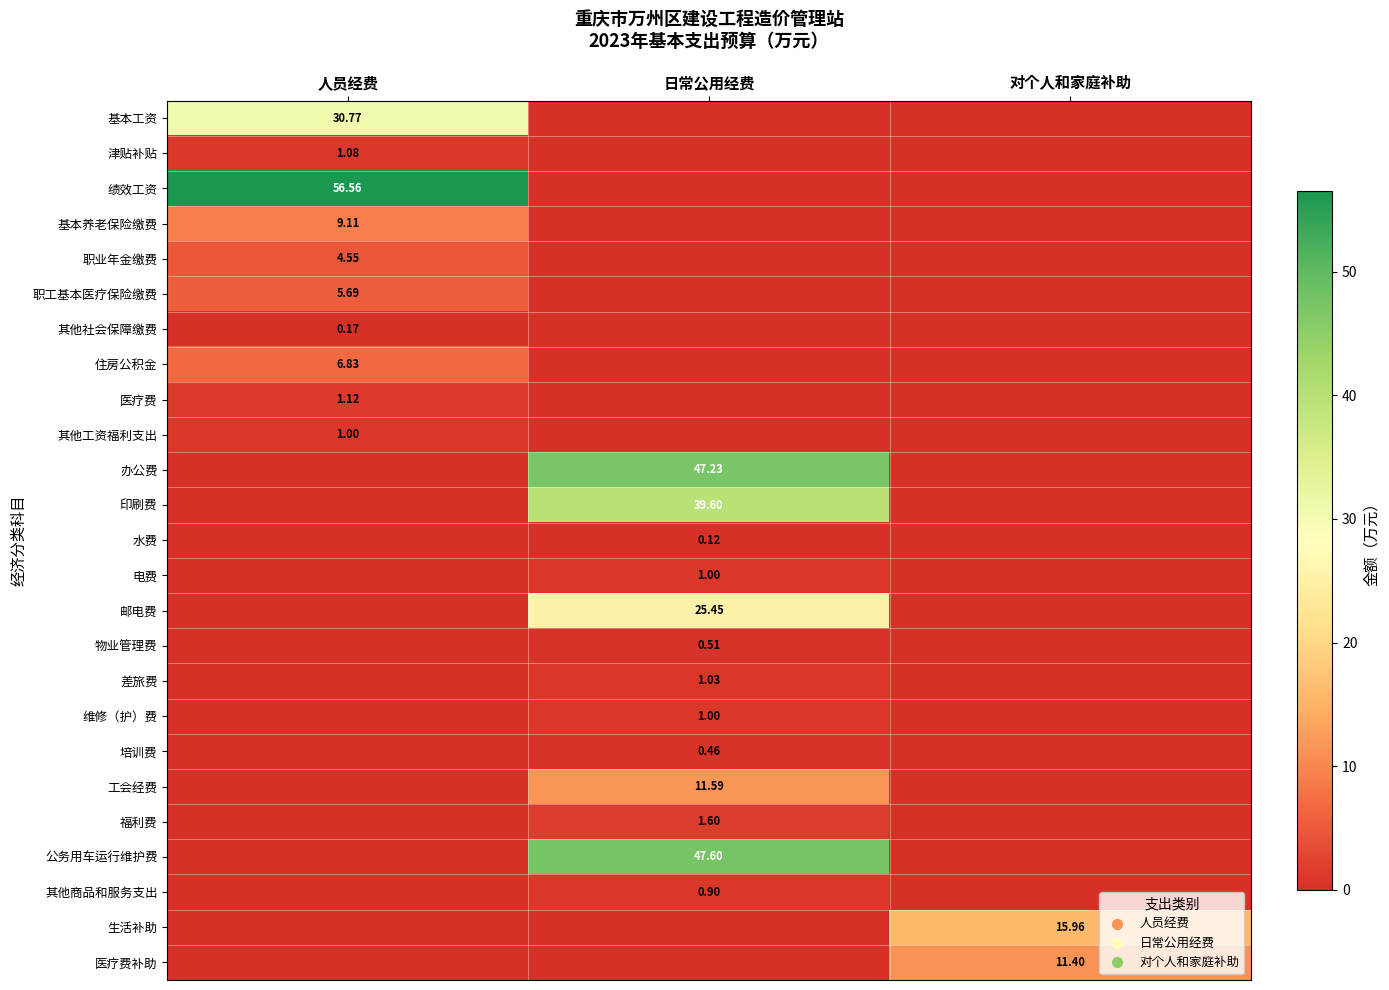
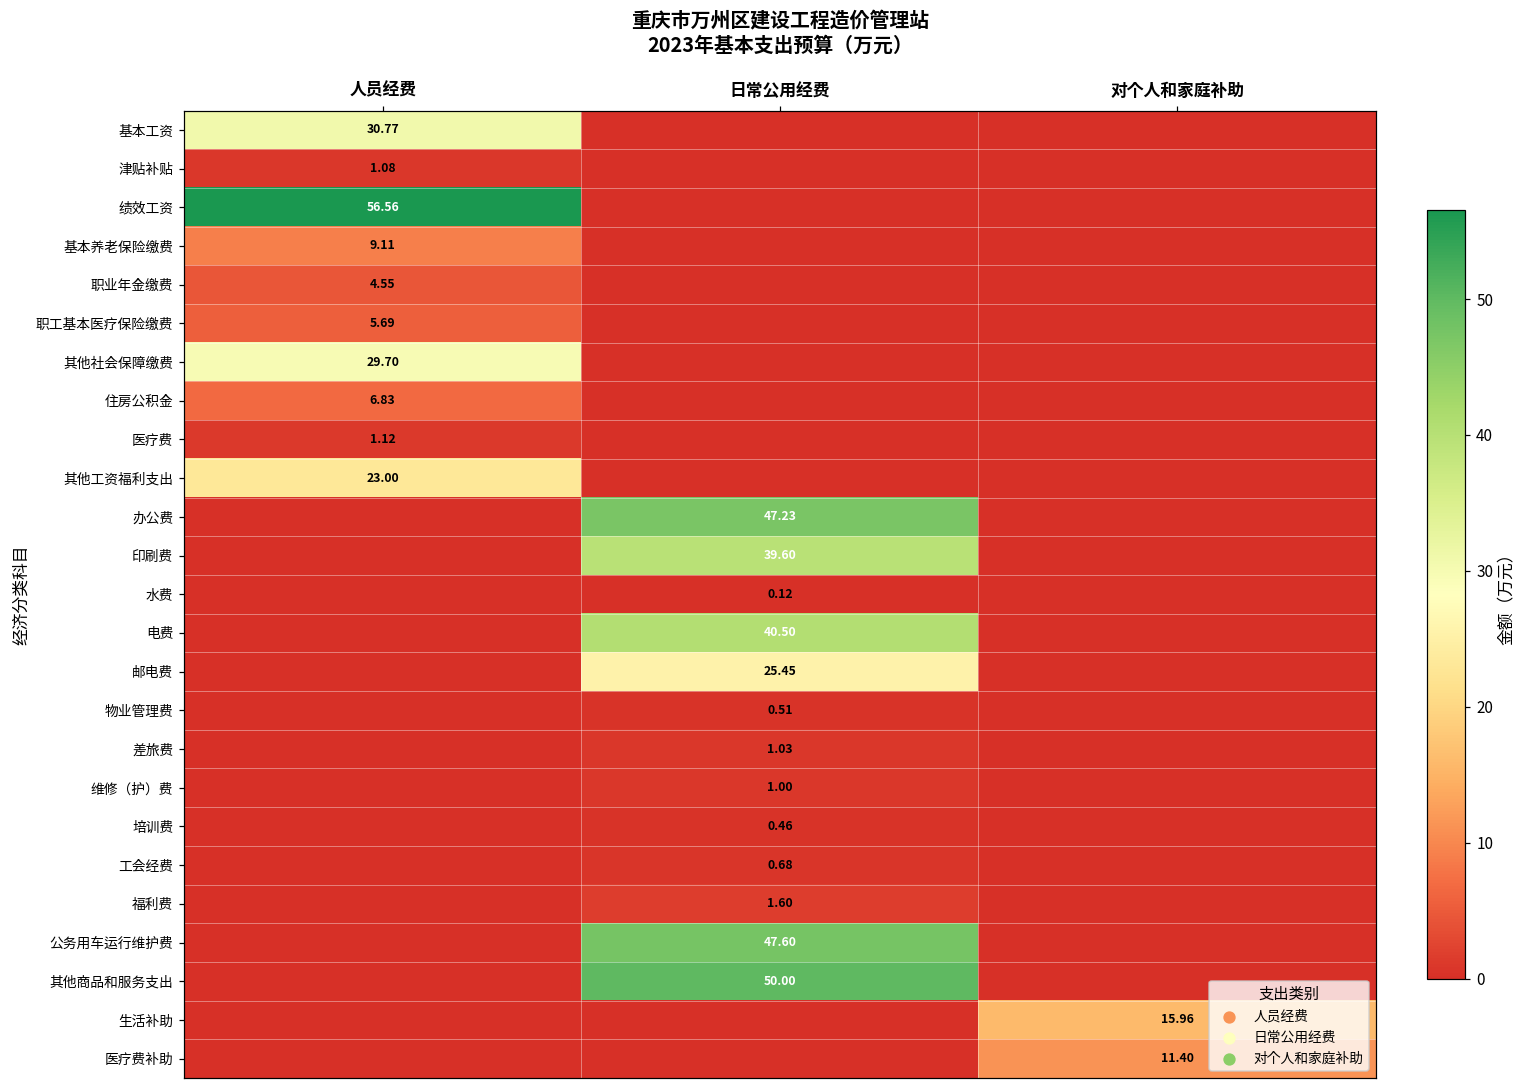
  {
    "基本工资": {
      "人员经费": 30.77
    },
    "津贴补贴": {
      "人员经费": 1.08
    },
    "绩效工资": {
      "人员经费": 56.56
    },
    "基本养老保险缴费": {
      "人员经费": 9.11
    },
    "职业年金缴费": {
      "人员经费": 4.55
    },
    "职工基本医疗保险缴费": {
      "人员经费": 5.69
    },
    "其他社会保障缴费": {
-     "人员经费": 0.17
+     "人员经费": 29.70
    },
    "住房公积金": {
      "人员经费": 6.83
    },
    "医疗费": {
      "人员经费": 1.12
    },
    "其他工资福利支出": {
-     "人员经费": 1.00
+     "人员经费": 23.00
    },
    "办公费": {
      "日常公用经费": 47.23
    },
    "印刷费": {
      "日常公用经费": 39.60
    },
    "水费": {
      "日常公用经费": 0.12
    },
    "电费": {
-     "日常公用经费": 1.00
+     "日常公用经费": 40.50
    },
    "邮电费": {
      "日常公用经费": 25.45
    },
    "物业管理费": {
      "日常公用经费": 0.51
    },
    "差旅费": {
      "日常公用经费": 1.03
    },
    "维修（护）费": {
      "日常公用经费": 1.00
    },
    "培训费": {
      "日常公用经费": 0.46
    },
    "工会经费": {
-     "日常公用经费": 11.59
+     "日常公用经费": 0.68
    },
    "福利费": {
      "日常公用经费": 1.60
    },
    "公务用车运行维护费": {
      "日常公用经费": 47.60
    },
    "其他商品和服务支出": {
-     "日常公用经费": 0.90
+     "日常公用经费": 50.00
    },
    "生活补助": {
      "对个人和家庭补助": 15.96
    },
    "医疗费补助": {
      "对个人和家庭补助": 11.40
    }
  }
